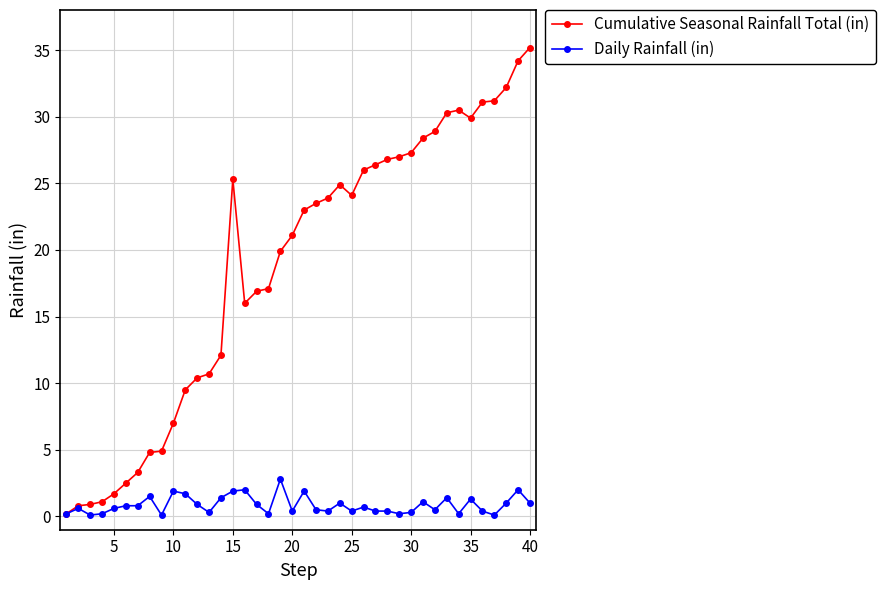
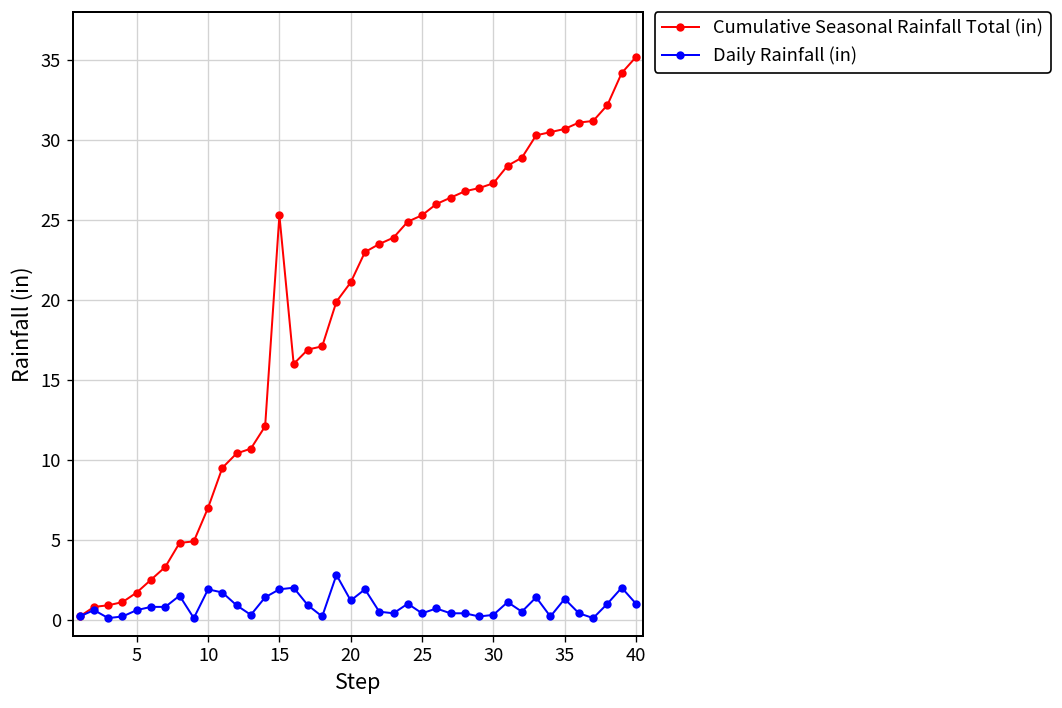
  {
    "Cumulative Seasonal Rainfall Total (in)": {
      "5": 1.7,
      "10": 7.0,
      "15": 25.3,
      "20": 21.1,
-     "25": 24.1,
+     "25": 25.3,
      "30": 27.3,
-     "35": 29.9,
+     "35": 30.7,
      "40": 35.2
    },
    "Daily Rainfall (in)": {
      "5": 0.6,
      "10": 1.9,
      "15": 1.9,
-     "20": 0.4,
+     "20": 1.2,
      "25": 0.4,
      "30": 0.3,
      "35": 1.3,
      "40": 1.0
    }
  }
